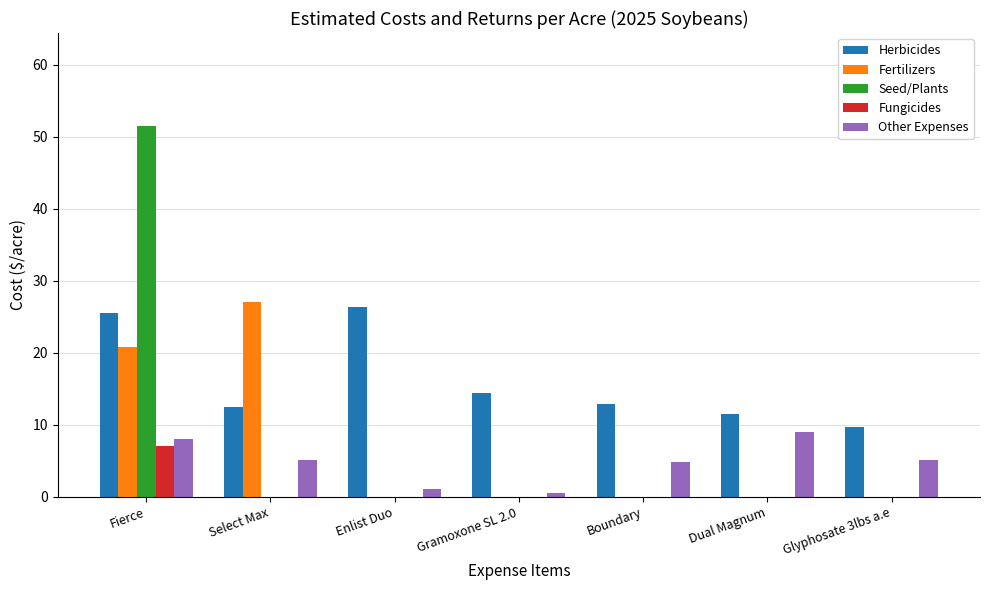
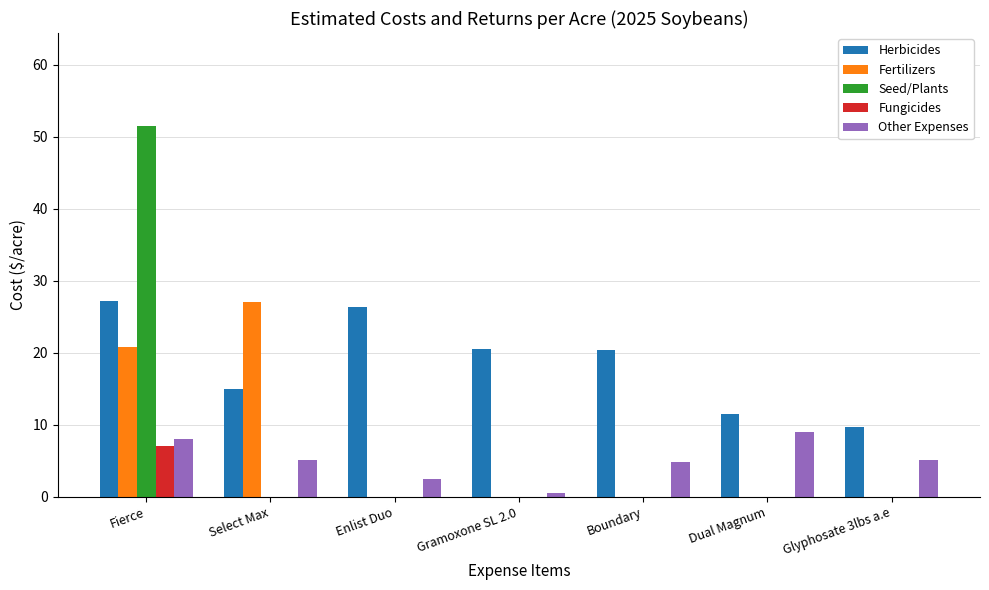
  {
    "Herbicides": {
-     "Fierce": 26,
-     "Select Max": 12,
+     "Fierce": 27,
+     "Select Max": 15,
      "Enlist Duo": 26,
-     "Gramoxone SL 2.0": 14,
-     "Boundary": 13,
+     "Gramoxone SL 2.0": 20,
+     "Boundary": 20,
      "Dual Magnum": 12,
      "Glyphosate 3lbs a.e": 10
    },
    "Fertilizers": {
      "Fierce": 21,
      "Select Max": 27,
      "Enlist Duo": 0,
      "Gramoxone SL 2.0": 0,
      "Boundary": 0,
      "Dual Magnum": 0,
      "Glyphosate 3lbs a.e": 0
    },
    "Seed/Plants": {
      "Fierce": 52,
      "Select Max": 0,
      "Enlist Duo": 0,
      "Gramoxone SL 2.0": 0,
      "Boundary": 0,
      "Dual Magnum": 0,
      "Glyphosate 3lbs a.e": 0
    },
    "Fungicides": {
      "Fierce": 7,
      "Select Max": 0,
      "Enlist Duo": 0,
      "Gramoxone SL 2.0": 0,
      "Boundary": 0,
      "Dual Magnum": 0,
      "Glyphosate 3lbs a.e": 0
    },
    "Other Expenses": {
      "Fierce": 8,
      "Select Max": 5,
-     "Enlist Duo": 1,
+     "Enlist Duo": 2,
      "Gramoxone SL 2.0": 1,
      "Boundary": 5,
      "Dual Magnum": 9,
      "Glyphosate 3lbs a.e": 5
    }
  }
